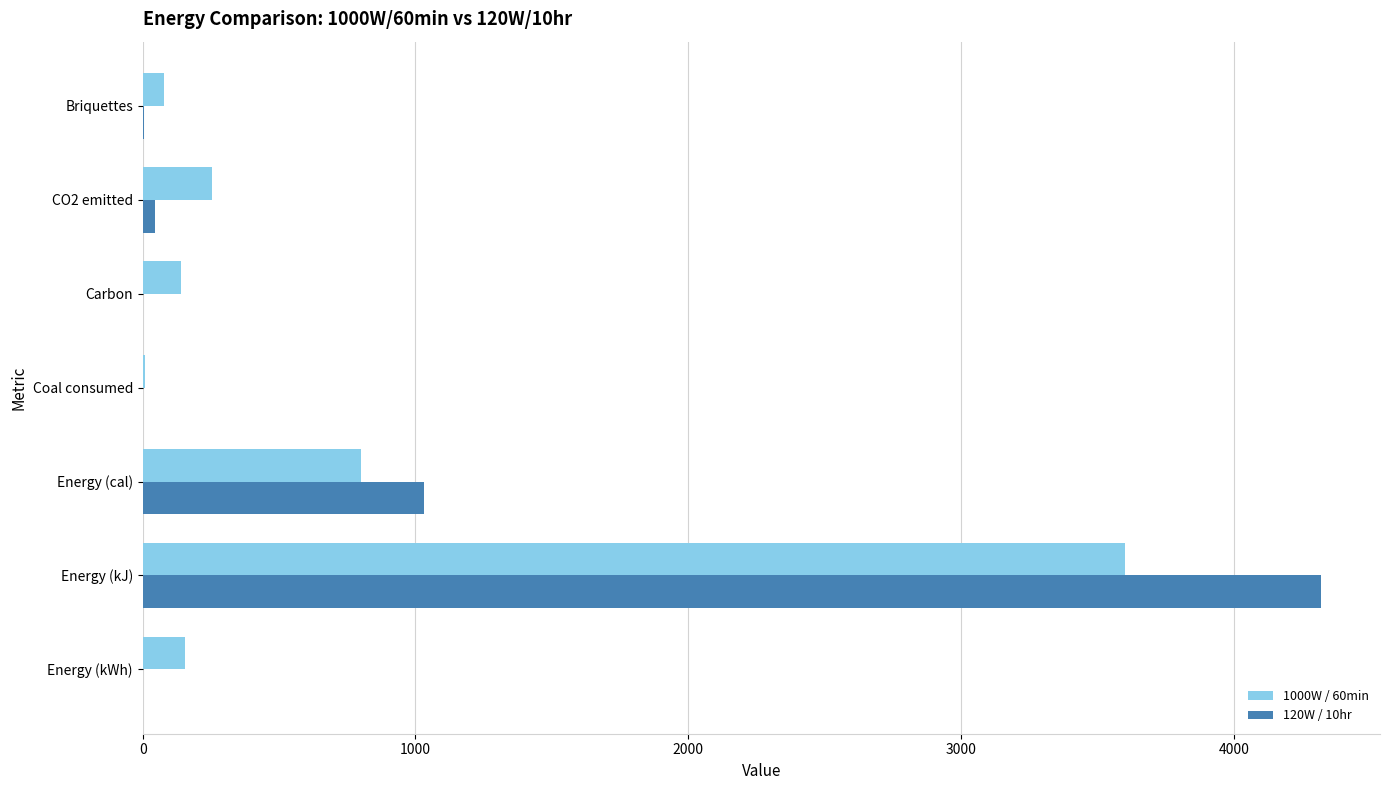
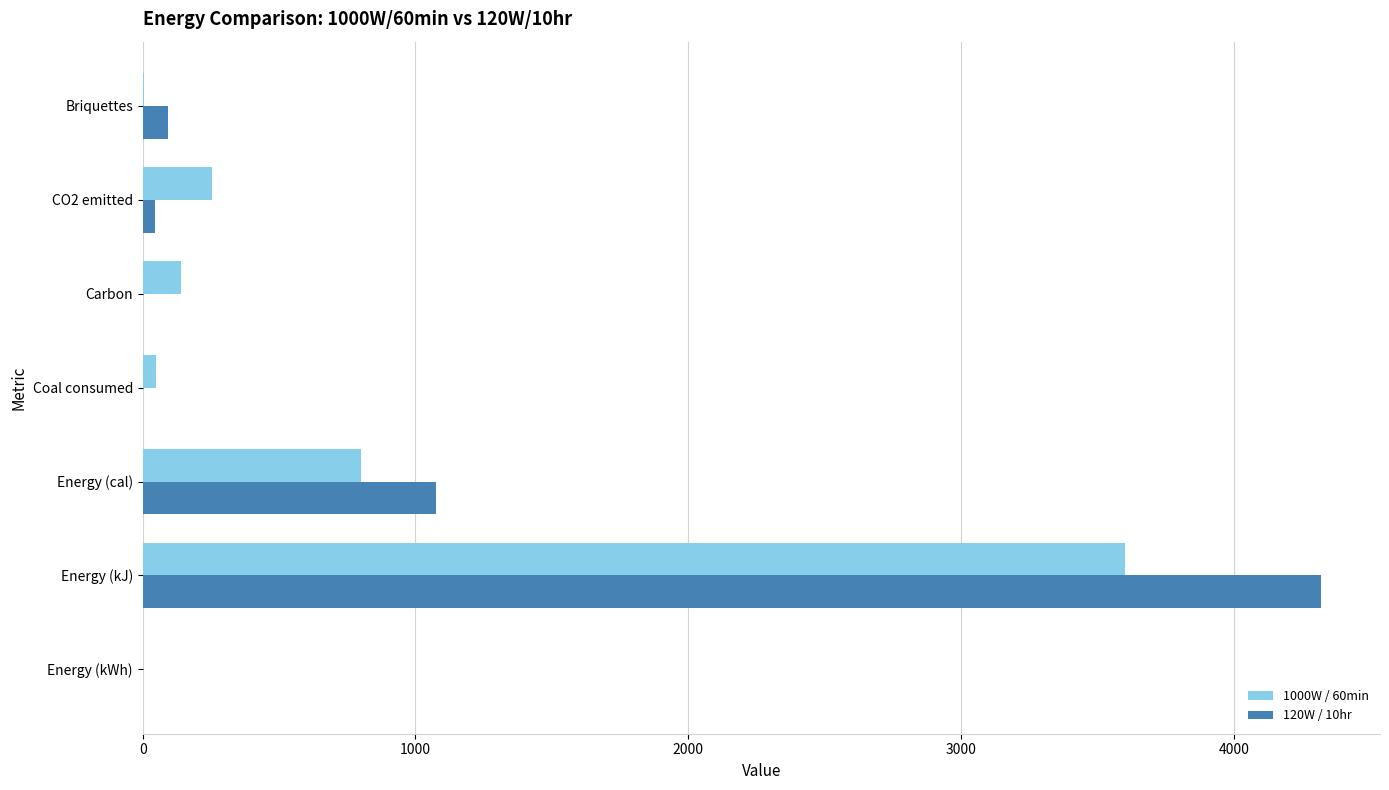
  {
    "1000W / 60min": {
-     "Briquettes": 80,
+     "Briquettes": 0,
      "CO2 emitted": 250,
      "Carbon": 140,
-     "Coal consumed": 10,
+     "Coal consumed": 50,
      "Energy (cal)": 800,
      "Energy (kJ)": 3600,
-     "Energy (kWh)": 160
+     "Energy (kWh)": 0
    },
    "120W / 10hr": {
-     "Briquettes": 10,
+     "Briquettes": 90,
      "CO2 emitted": 40,
-     "Energy (cal)": 1030,
+     "Energy (cal)": 1070,
      "Energy (kJ)": 4320
    }
  }
